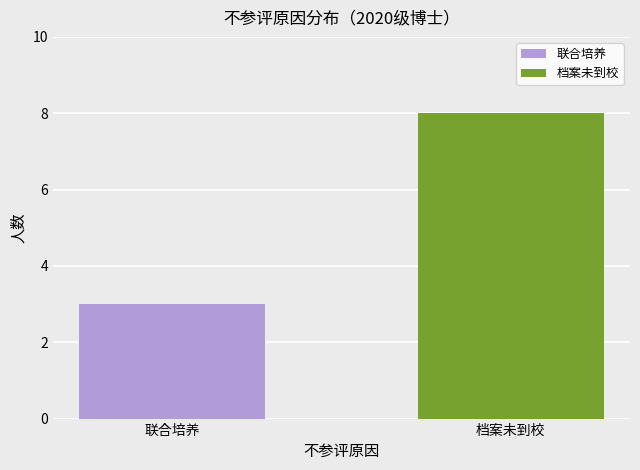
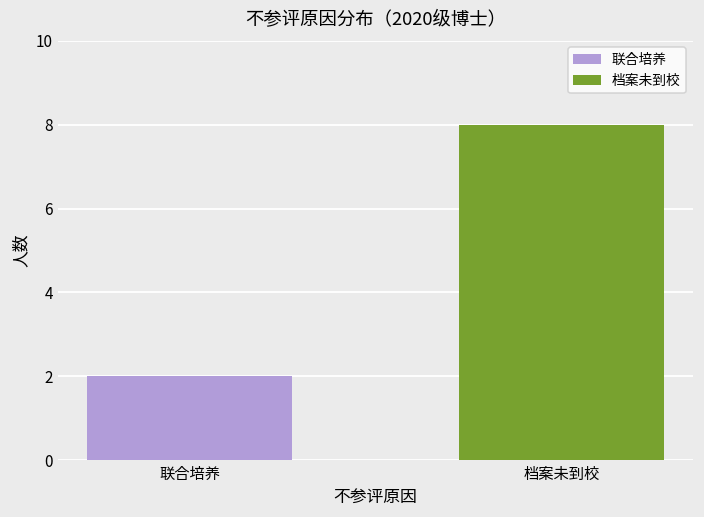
  {
-   "联合培养": 3,
+   "联合培养": 2,
    "档案未到校": 8
  }
